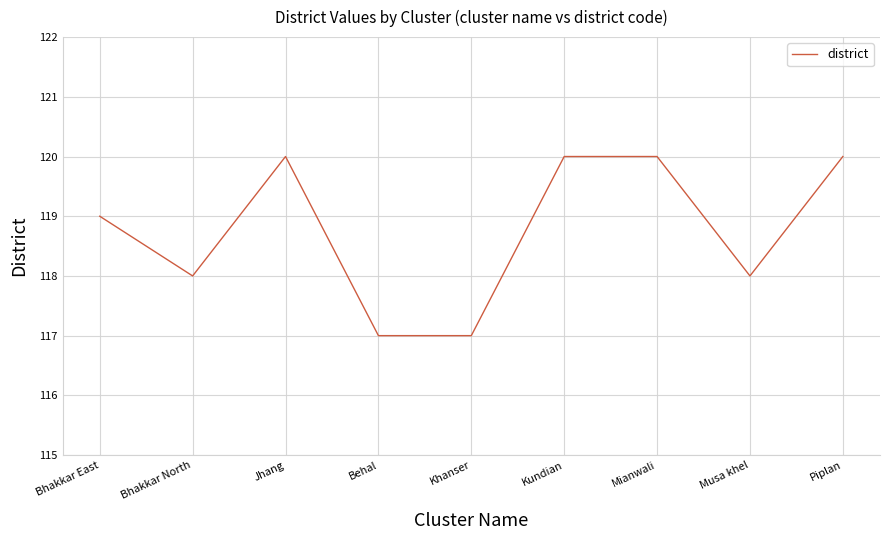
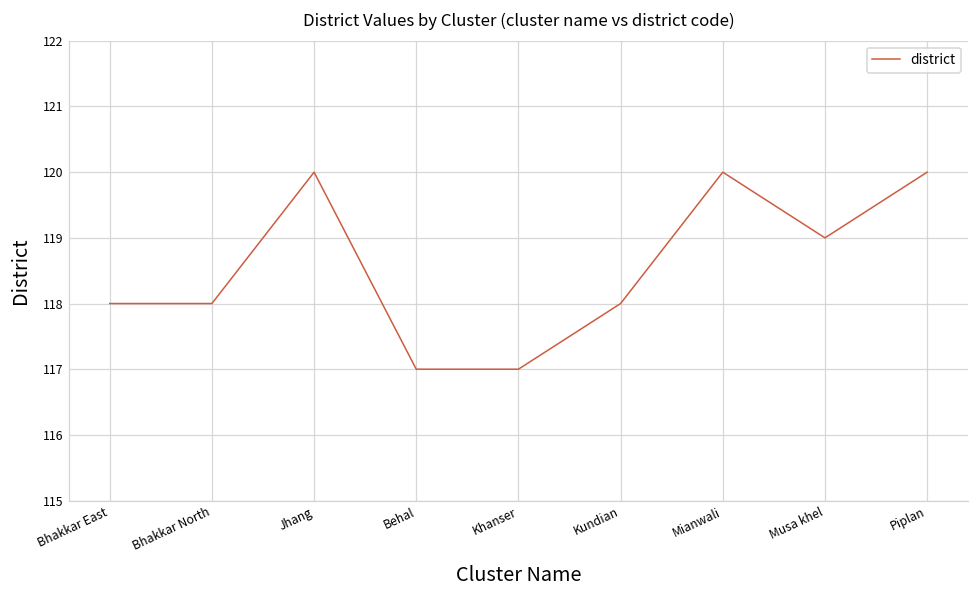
  {
-   "Bhakkar East": 119,
+   "Bhakkar East": 118,
    "Bhakkar North": 118,
    "Jhang": 120,
    "Behal": 117,
    "Khanser": 117,
-   "Kundian": 120,
+   "Kundian": 118,
    "Mianwali": 120,
-   "Musa khel": 118,
+   "Musa khel": 119,
    "Piplan": 120
  }
